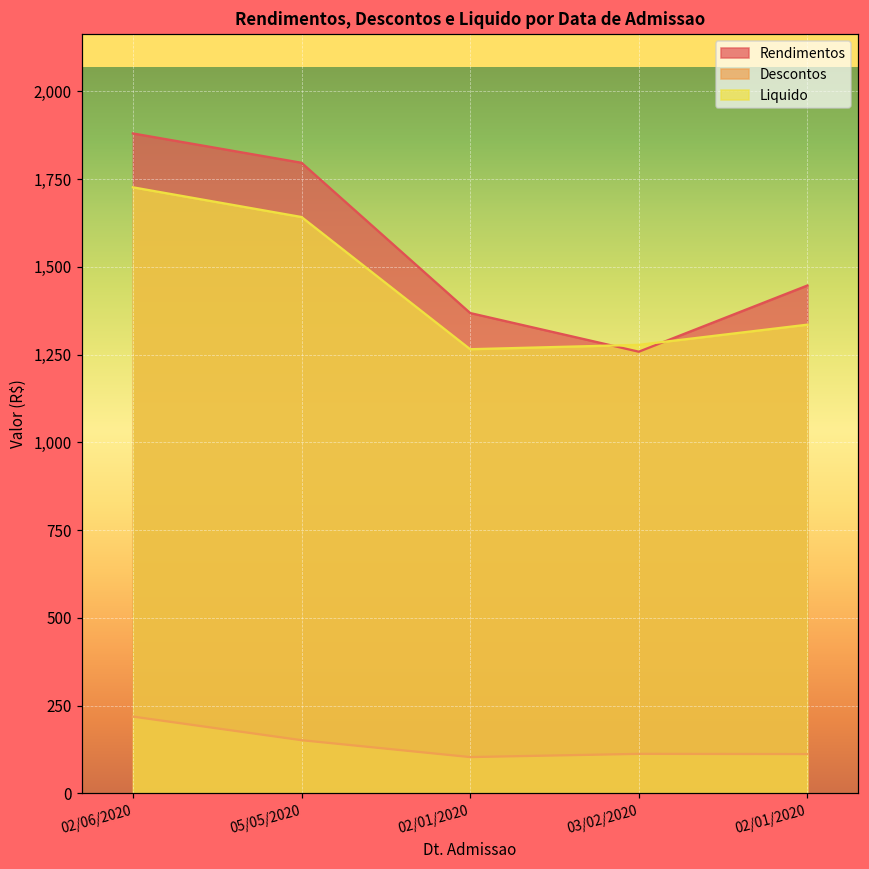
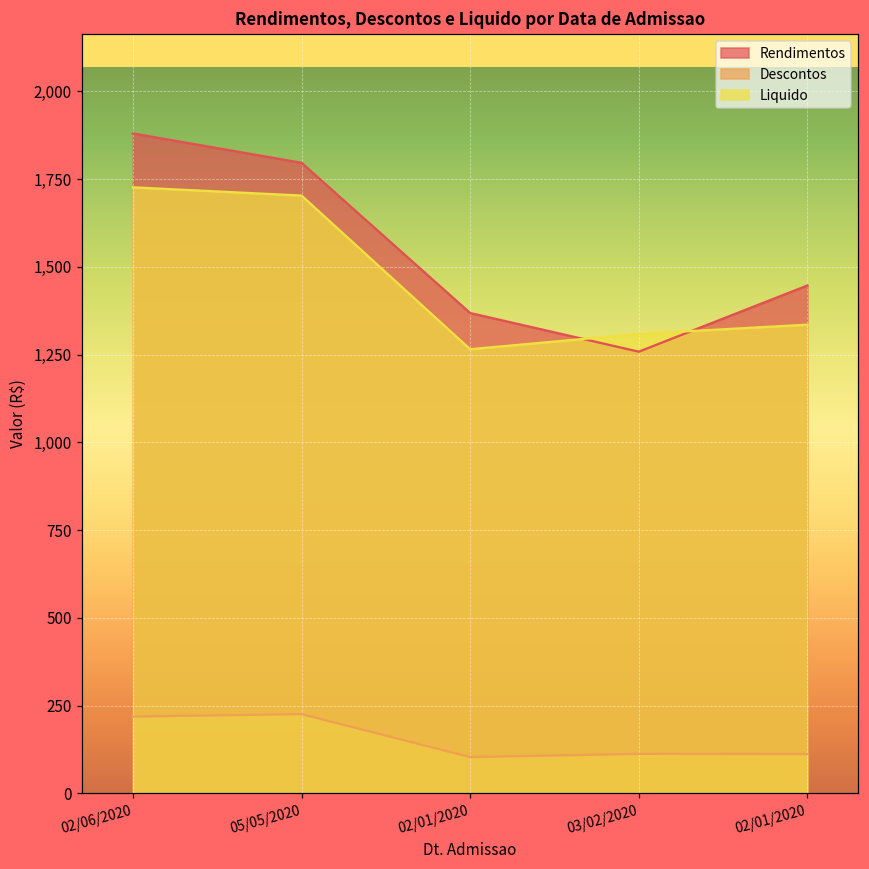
  {
    "Rendimentos": {
      "02/06/2020": "1,880",
      "05/05/2020": "1,800",
      "03/02/2020": "1,260"
    },
    "Descontos": {
      "02/06/2020": "220",
-     "05/05/2020": "150",
+     "05/05/2020": "230",
      "03/02/2020": "110"
    },
    "Liquido": {
      "02/06/2020": "1,730",
-     "05/05/2020": "1,640",
-     "03/02/2020": "1,280"
+     "05/05/2020": "1,700",
+     "03/02/2020": "1,310"
    }
  }
